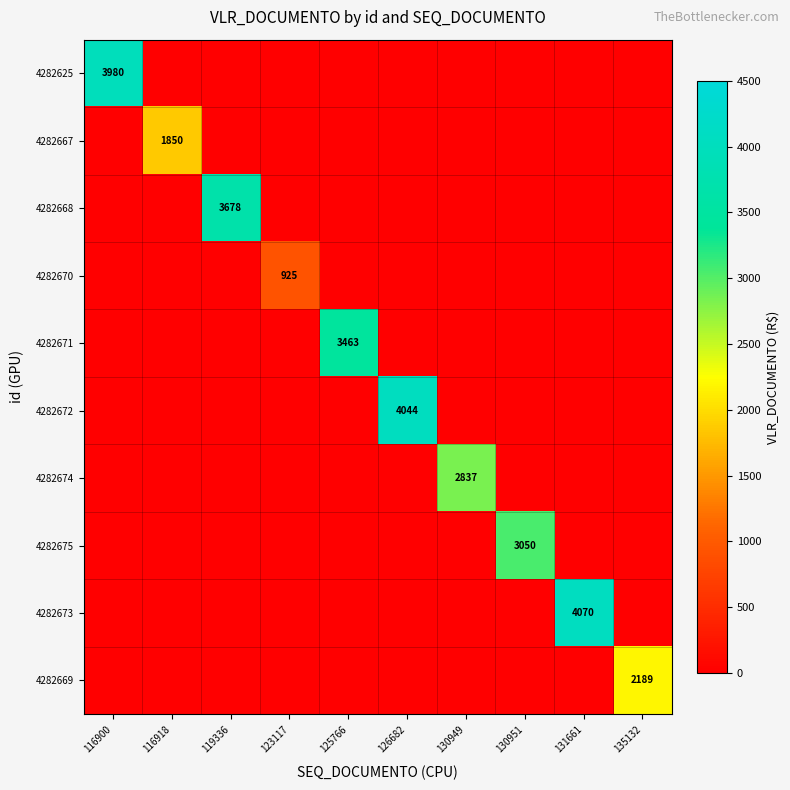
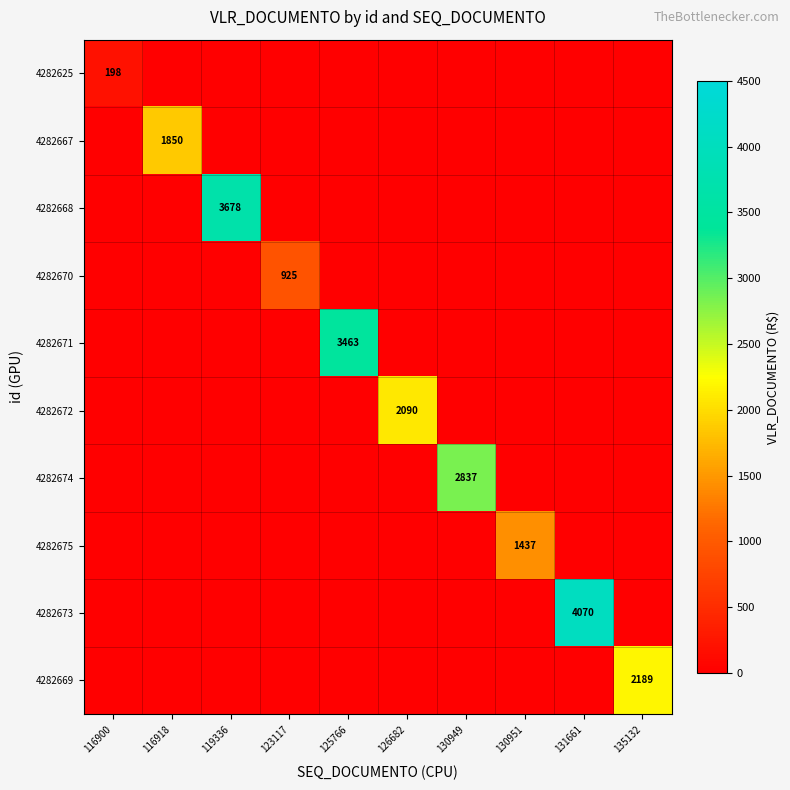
  {
    "4282625": {
-     "116900": 3980
+     "116900": 198
    },
    "4282667": {
      "116918": 1850
    },
    "4282668": {
      "119336": 3678
    },
    "4282670": {
      "123117": 925
    },
    "4282671": {
      "125766": 3463
    },
    "4282672": {
-     "126682": 4044
+     "126682": 2090
    },
    "4282674": {
      "130949": 2837
    },
    "4282675": {
-     "130951": 3050
+     "130951": 1437
    },
    "4282673": {
      "131661": 4070
    },
    "4282669": {
      "135132": 2189
    }
  }
